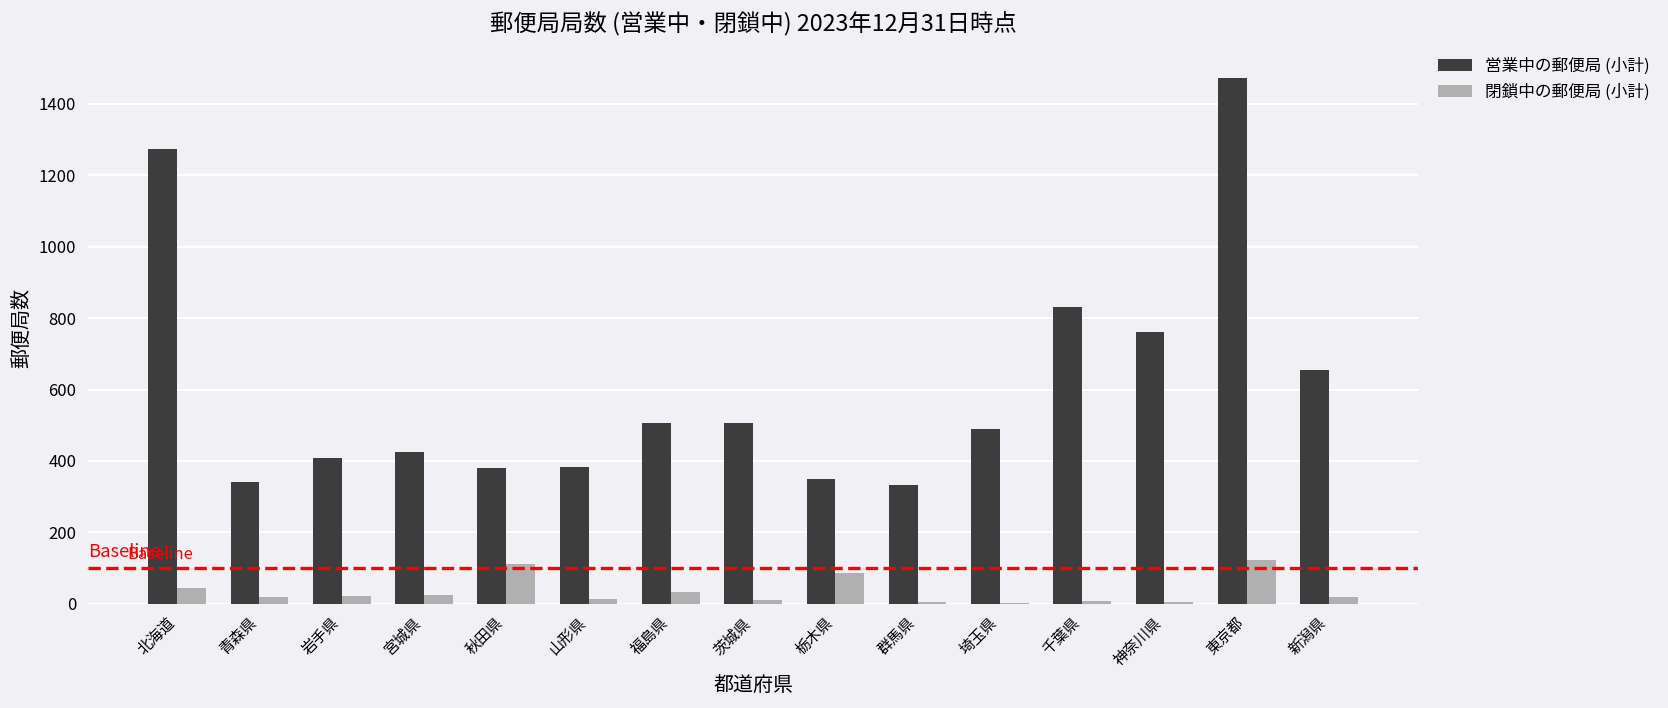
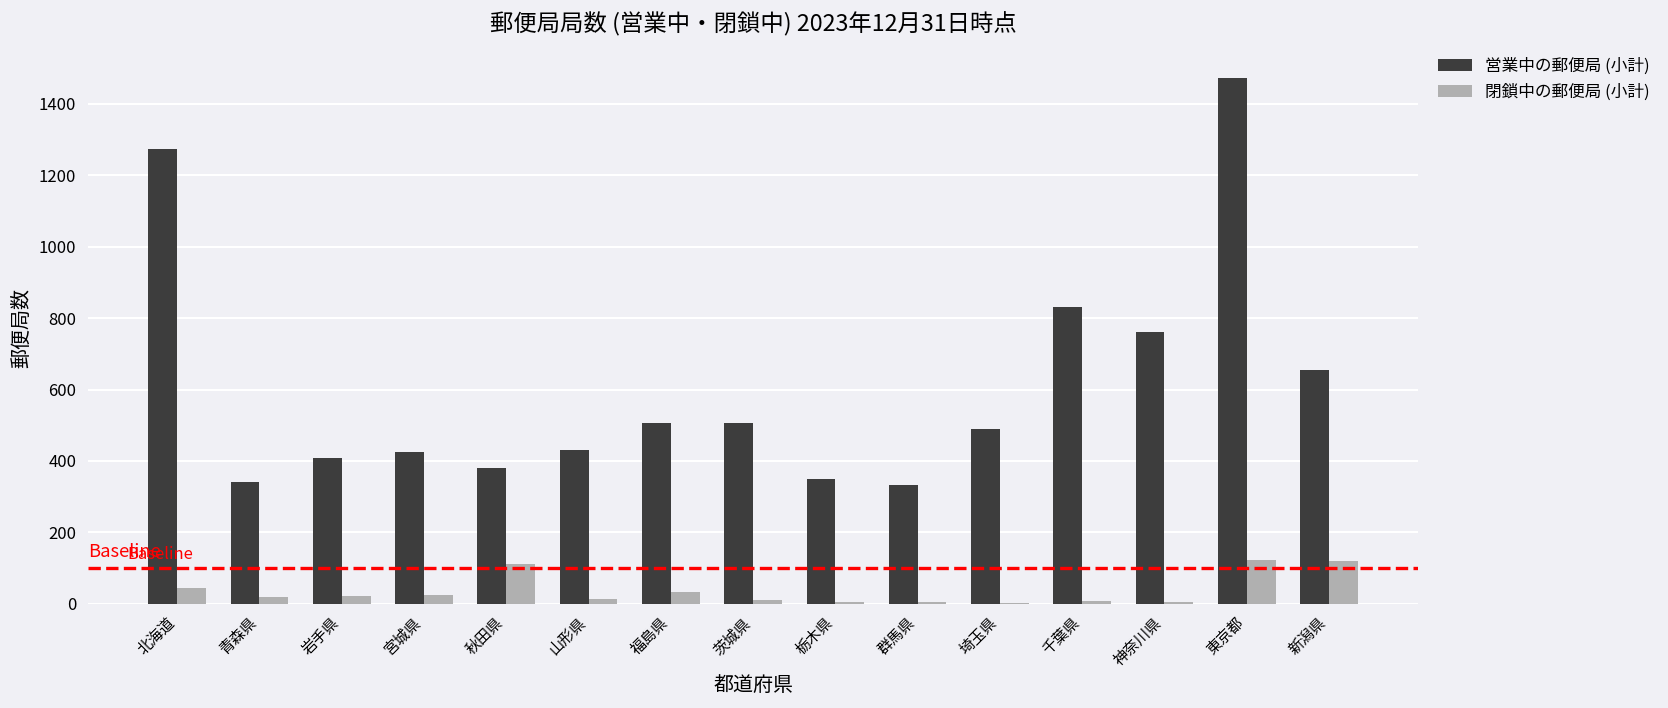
  {
    "営業中の郵便局 (小計)": {
      "北海道": 1270,
      "青森県": 340,
      "岩手県": 410,
      "宮城県": 430,
      "秋田県": 380,
-     "山形県": 380,
+     "山形県": 430,
      "福島県": 510,
      "茨城県": 510,
      "栃木県": 350,
      "群馬県": 330,
      "埼玉県": 490,
      "千葉県": 830,
      "神奈川県": 760,
      "東京都": 1470,
      "新潟県": 660
    },
    "閉鎖中の郵便局 (小計)": {
      "北海道": 40,
      "青森県": 20,
      "岩手県": 20,
      "宮城県": 30,
      "秋田県": 110,
      "山形県": 10,
      "福島県": 30,
      "茨城県": 10,
-     "栃木県": 90,
+     "栃木県": 10,
      "東京都": 120,
-     "新潟県": 20
+     "新潟県": 120
    }
  }
